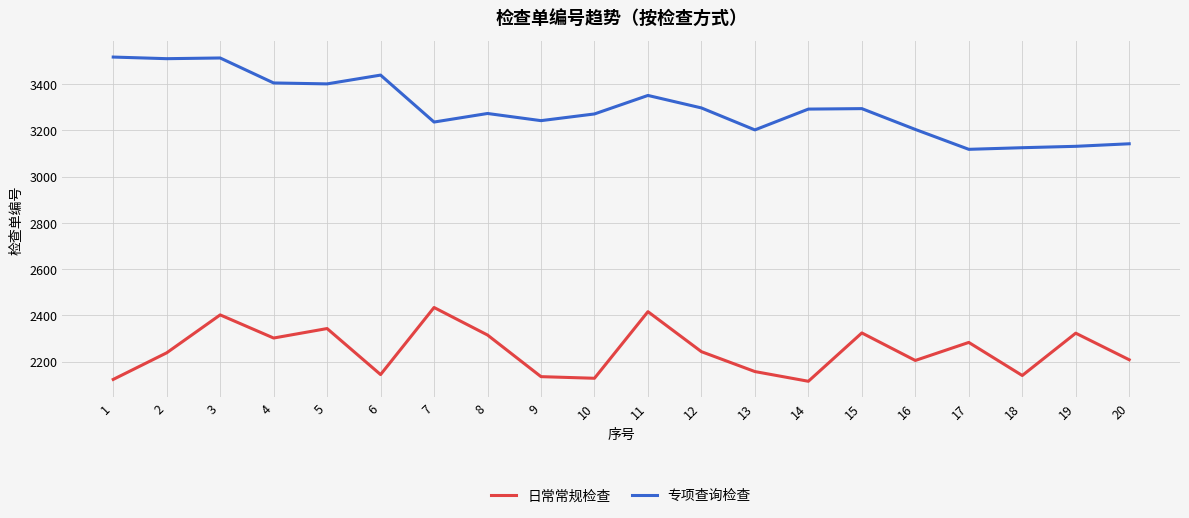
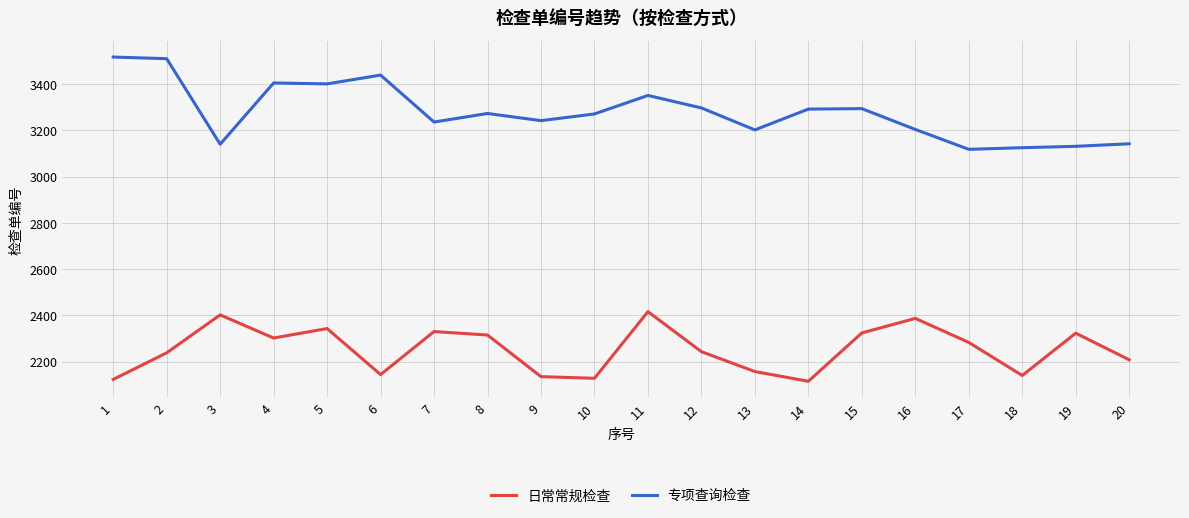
  {
    "日常常规检查": {
      "1": 2120,
      "2": 2240,
      "3": 2400,
      "4": 2300,
      "5": 2340,
      "6": 2140,
-     "7": 2430,
+     "7": 2330,
      "8": 2320,
      "9": 2140,
      "10": 2130,
      "11": 2420,
      "12": 2240,
      "13": 2160,
      "14": 2120,
      "15": 2320,
-     "16": 2210,
+     "16": 2390,
      "17": 2280,
      "18": 2140,
      "19": 2320,
      "20": 2210
    },
    "专项查询检查": {
      "1": 3520,
      "2": 3510,
-     "3": 3510,
+     "3": 3140,
      "4": 3410,
      "5": 3400,
      "6": 3440,
      "7": 3240,
      "8": 3270,
      "9": 3240,
      "10": 3270,
      "11": 3350,
      "12": 3300,
      "13": 3200,
      "14": 3290,
      "15": 3290,
      "16": 3200,
      "17": 3120,
      "18": 3130,
      "19": 3130,
      "20": 3140
    }
  }
